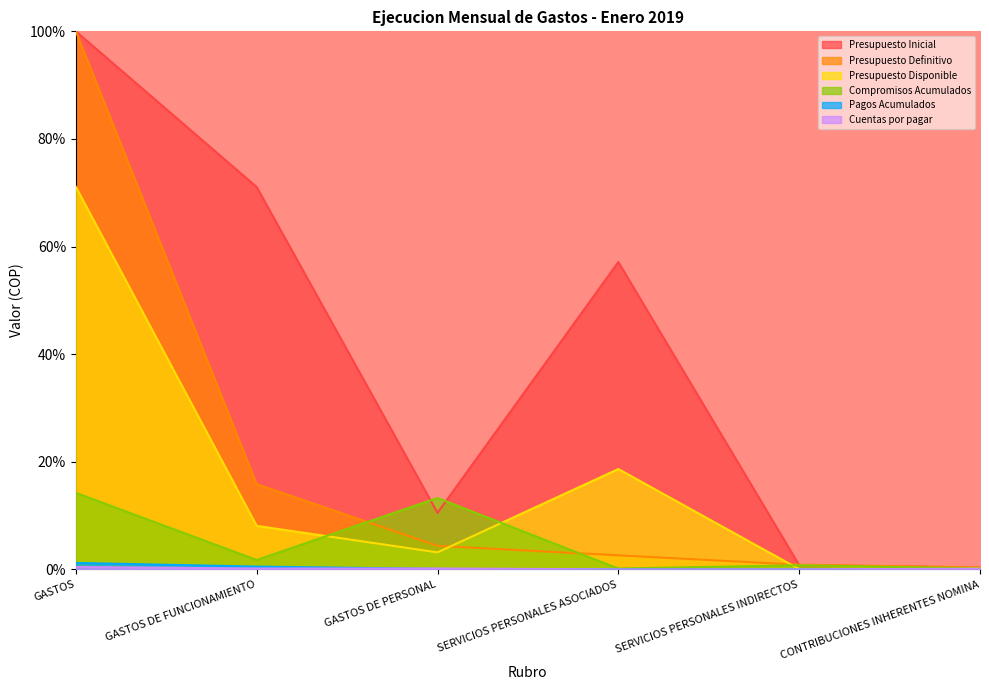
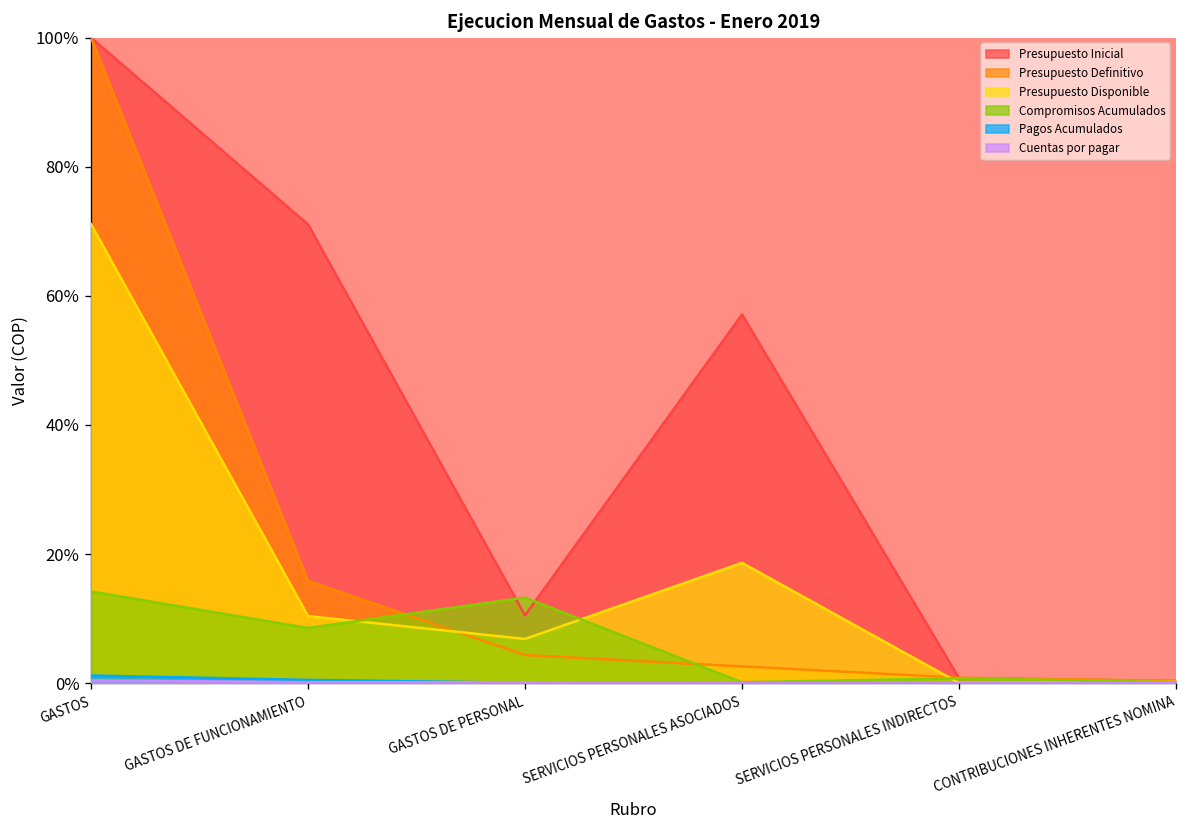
  {
    "Presupuesto Inicial": {
      "GASTOS DE FUNCIONAMIENTO": "71%",
      "GASTOS DE PERSONAL": "11%",
      "SERVICIOS PERSONALES ASOCIADOS": "57%"
    },
    "Presupuesto Definitivo": {
      "GASTOS DE FUNCIONAMIENTO": "16%",
      "GASTOS DE PERSONAL": "4%",
      "SERVICIOS PERSONALES ASOCIADOS": "3%"
    },
    "Presupuesto Disponible": {
      "GASTOS": "71%",
-     "GASTOS DE FUNCIONAMIENTO": "8%",
-     "GASTOS DE PERSONAL": "3%",
+     "GASTOS DE FUNCIONAMIENTO": "10%",
+     "GASTOS DE PERSONAL": "7%",
      "SERVICIOS PERSONALES ASOCIADOS": "19%"
    },
    "Compromisos Acumulados": {
      "GASTOS": "14%",
-     "GASTOS DE FUNCIONAMIENTO": "2%",
+     "GASTOS DE FUNCIONAMIENTO": "9%",
      "GASTOS DE PERSONAL": "13%"
    },
    "Pagos Acumulados": {
      "GASTOS": "1%"
    },
    "Cuentas por pagar": {
      "GASTOS": "0%"
    }
  }
